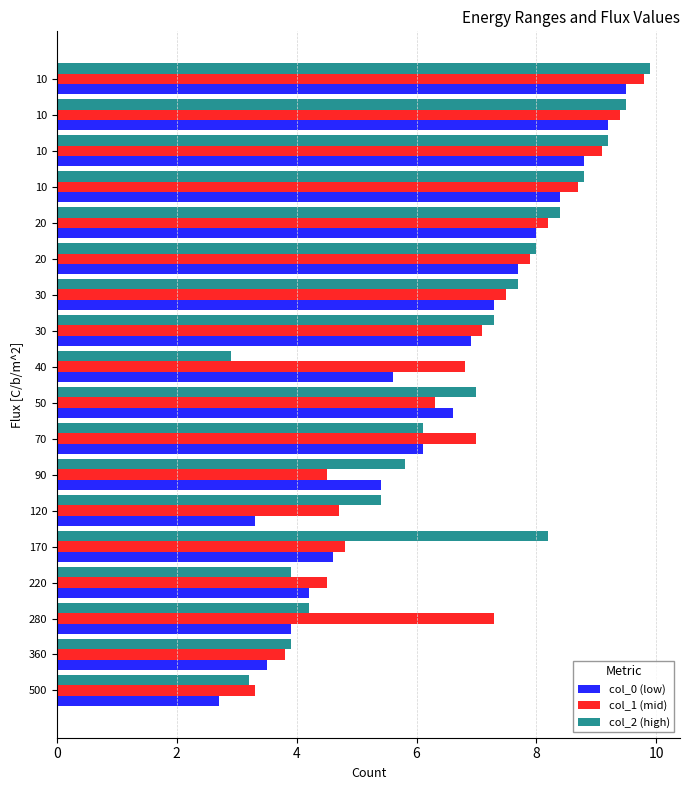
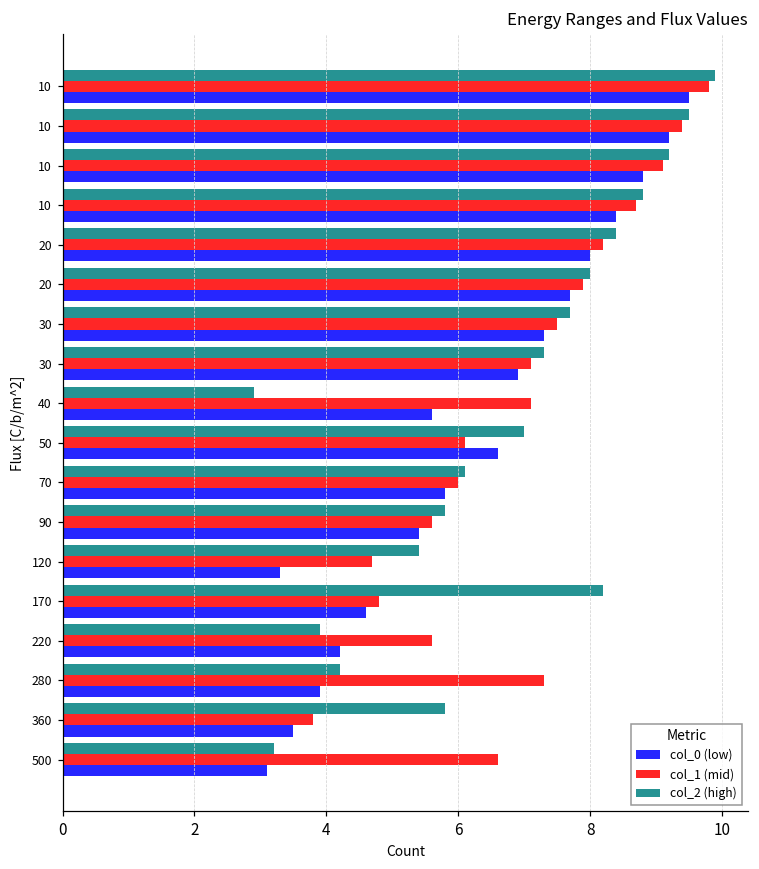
  {
    "col_0 (low)": {
      "40": 5.6,
      "50": 6.6,
-     "70": 6.1,
+     "70": 5.8,
      "90": 5.4,
      "120": 3.3,
      "170": 4.6,
      "220": 4.2,
      "280": 3.9,
      "360": 3.5,
-     "500": 2.7
+     "500": 3.1
    },
    "col_1 (mid)": {
-     "40": 6.8,
-     "50": 6.3,
-     "70": 7,
-     "90": 4.5,
+     "40": 7.1,
+     "50": 6.1,
+     "70": 6,
+     "90": 5.6,
      "120": 4.7,
      "170": 4.8,
-     "220": 4.5,
+     "220": 5.6,
      "280": 7.3,
      "360": 3.8,
-     "500": 3.3
+     "500": 6.6
    },
    "col_2 (high)": {
      "40": 2.9,
      "50": 7.0,
      "70": 6.1,
      "90": 5.8,
      "120": 5.4,
      "170": 8.2,
      "220": 3.9,
      "280": 4.2,
-     "360": 3.9,
+     "360": 5.8,
      "500": 3.2
    }
  }
